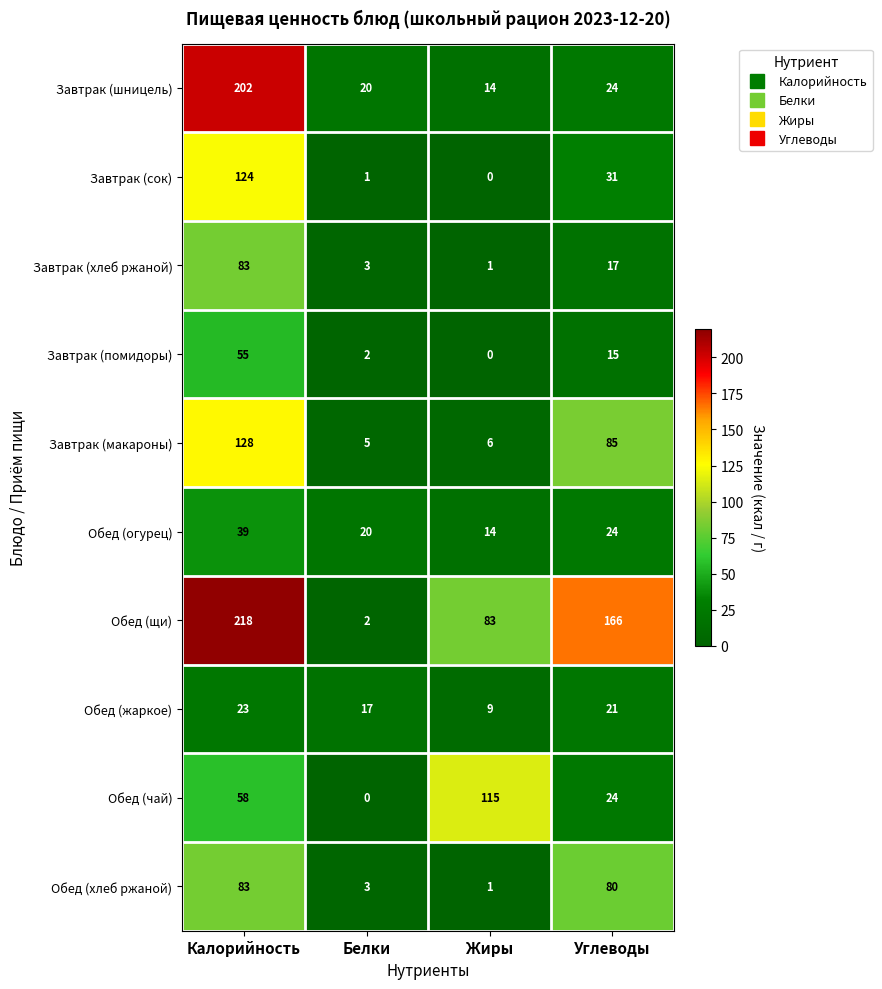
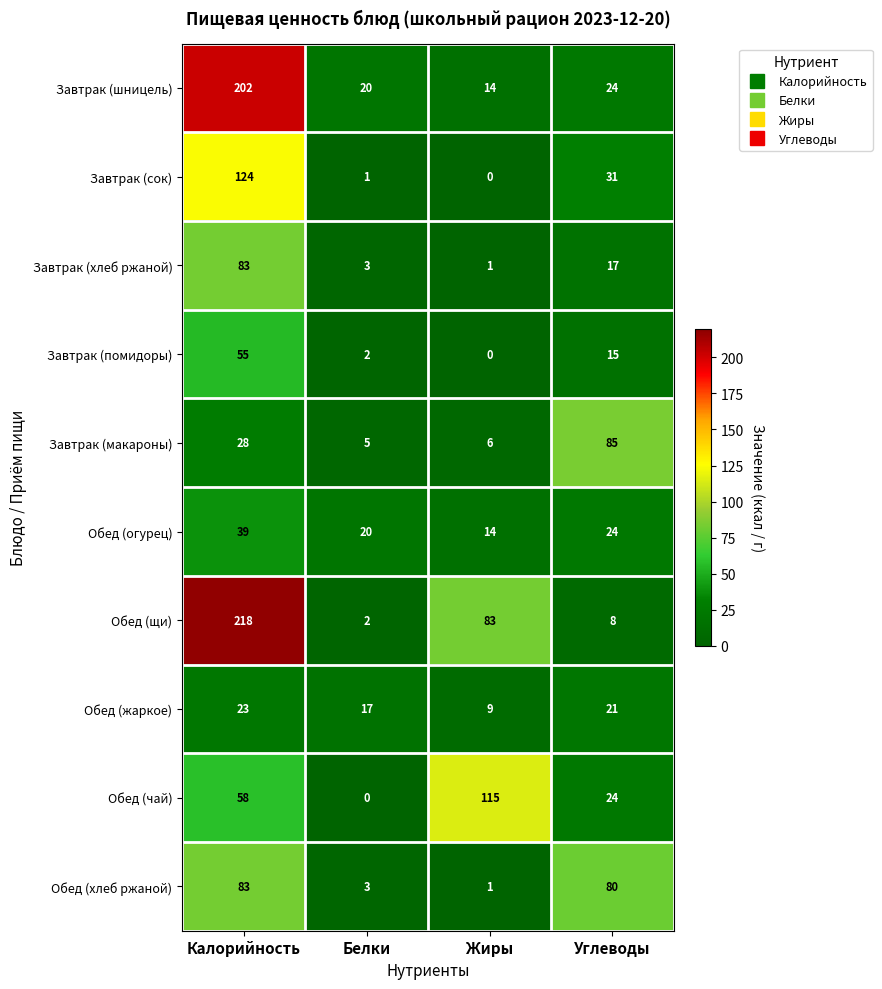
  {
    "Завтрак (шницель)": {
      "Калорийность": 202,
      "Белки": 20,
      "Жиры": 14,
      "Углеводы": 24
    },
    "Завтрак (сок)": {
      "Калорийность": 124,
      "Белки": 1,
      "Жиры": 0,
      "Углеводы": 31
    },
    "Завтрак (хлеб ржаной)": {
      "Калорийность": 83,
      "Белки": 3,
      "Жиры": 1,
      "Углеводы": 17
    },
    "Завтрак (помидоры)": {
      "Калорийность": 55,
      "Белки": 2,
      "Жиры": 0,
      "Углеводы": 15
    },
    "Завтрак (макароны)": {
-     "Калорийность": 128,
+     "Калорийность": 28,
      "Белки": 5,
      "Жиры": 6,
      "Углеводы": 85
    },
    "Обед (огурец)": {
      "Калорийность": 39,
      "Белки": 20,
      "Жиры": 14,
      "Углеводы": 24
    },
    "Обед (щи)": {
      "Калорийность": 218,
      "Белки": 2,
      "Жиры": 83,
-     "Углеводы": 166
+     "Углеводы": 8
    },
    "Обед (жаркое)": {
      "Калорийность": 23,
      "Белки": 17,
      "Жиры": 9,
      "Углеводы": 21
    },
    "Обед (чай)": {
      "Калорийность": 58,
      "Белки": 0,
      "Жиры": 115,
      "Углеводы": 24
    },
    "Обед (хлеб ржаной)": {
      "Калорийность": 83,
      "Белки": 3,
      "Жиры": 1,
      "Углеводы": 80
    }
  }
